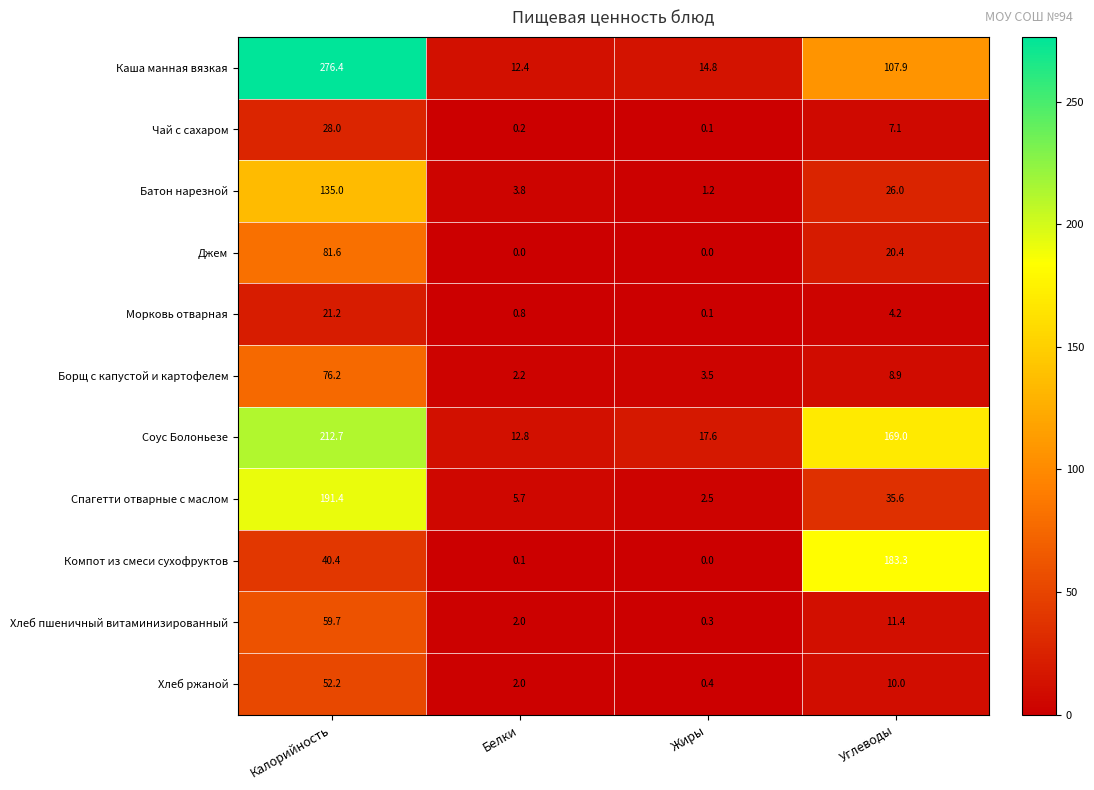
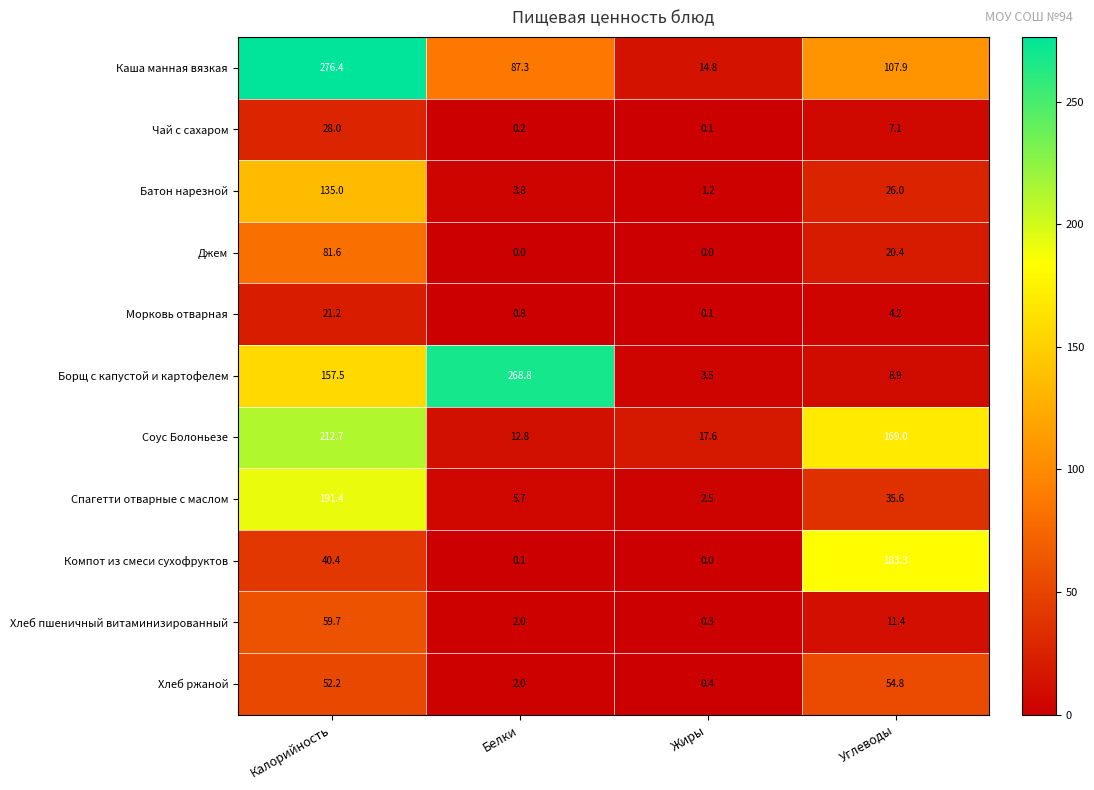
  {
    "Каша манная вязкая": {
      "Калорийность": 276.4,
-     "Белки": 12.4,
+     "Белки": 87.3,
      "Жиры": 14.8,
      "Углеводы": 107.9
    },
    "Чай с сахаром": {
      "Калорийность": 28.0,
      "Белки": 0.2,
      "Жиры": 0.1,
      "Углеводы": 7.1
    },
    "Батон нарезной": {
      "Калорийность": 135.0,
      "Белки": 3.8,
      "Жиры": 1.2,
      "Углеводы": 26.0
    },
    "Джем": {
      "Калорийность": 81.6,
      "Белки": 0.0,
      "Жиры": 0.0,
      "Углеводы": 20.4
    },
    "Морковь отварная": {
      "Калорийность": 21.2,
      "Белки": 0.8,
      "Жиры": 0.1,
      "Углеводы": 4.2
    },
    "Борщ с капустой и картофелем": {
-     "Калорийность": 76.2,
-     "Белки": 2.2,
+     "Калорийность": 157.5,
+     "Белки": 268.8,
      "Жиры": 3.5,
      "Углеводы": 8.9
    },
    "Соус Болоньезе": {
      "Калорийность": 212.7,
      "Белки": 12.8,
      "Жиры": 17.6,
      "Углеводы": 169.0
    },
    "Спагетти отварные с маслом": {
      "Калорийность": 191.4,
      "Белки": 5.7,
      "Жиры": 2.5,
      "Углеводы": 35.6
    },
    "Компот из смеси сухофруктов": {
      "Калорийность": 40.4,
      "Белки": 0.1,
      "Жиры": 0.0,
      "Углеводы": 183.3
    },
    "Хлеб пшеничный витаминизированный": {
      "Калорийность": 59.7,
      "Белки": 2.0,
      "Жиры": 0.3,
      "Углеводы": 11.4
    },
    "Хлеб ржаной": {
      "Калорийность": 52.2,
      "Белки": 2.0,
      "Жиры": 0.4,
-     "Углеводы": 10.0
+     "Углеводы": 54.8
    }
  }
